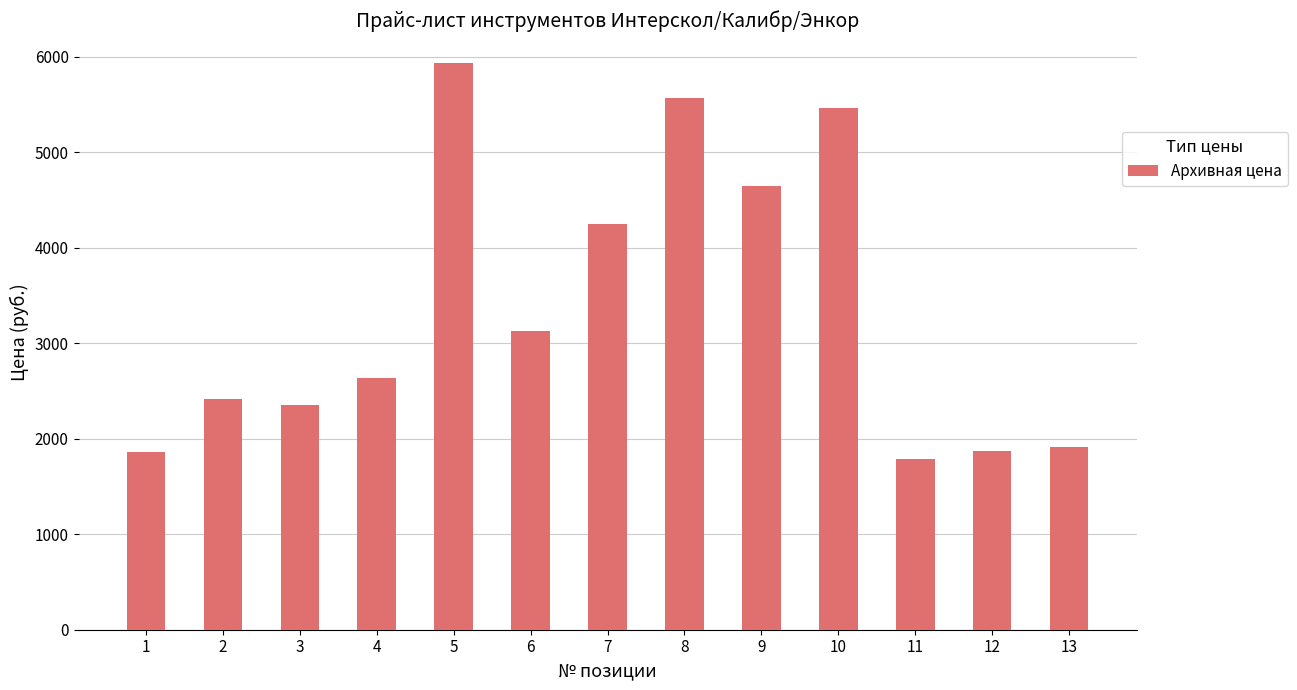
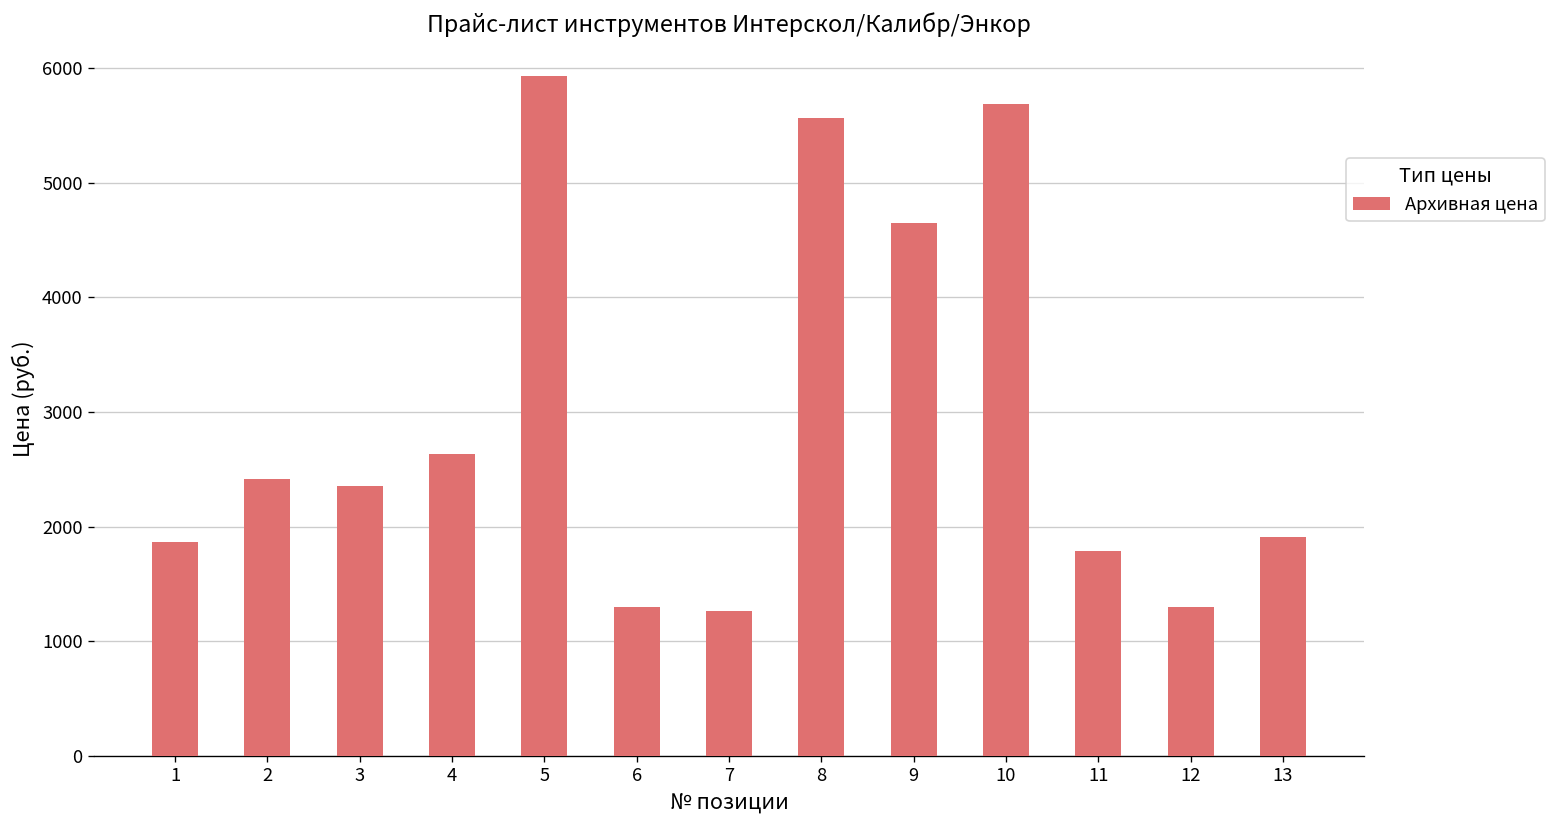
  {
    "1": 1900,
    "2": 2400,
    "3": 2400,
    "4": 2600,
    "5": 5900,
-   "6": 3100,
-   "7": 4200,
+   "6": 1300,
+   "7": 1300,
    "8": 5600,
    "9": 4700,
-   "10": 5500,
+   "10": 5700,
    "11": 1800,
-   "12": 1900,
+   "12": 1300,
    "13": 1900
  }
